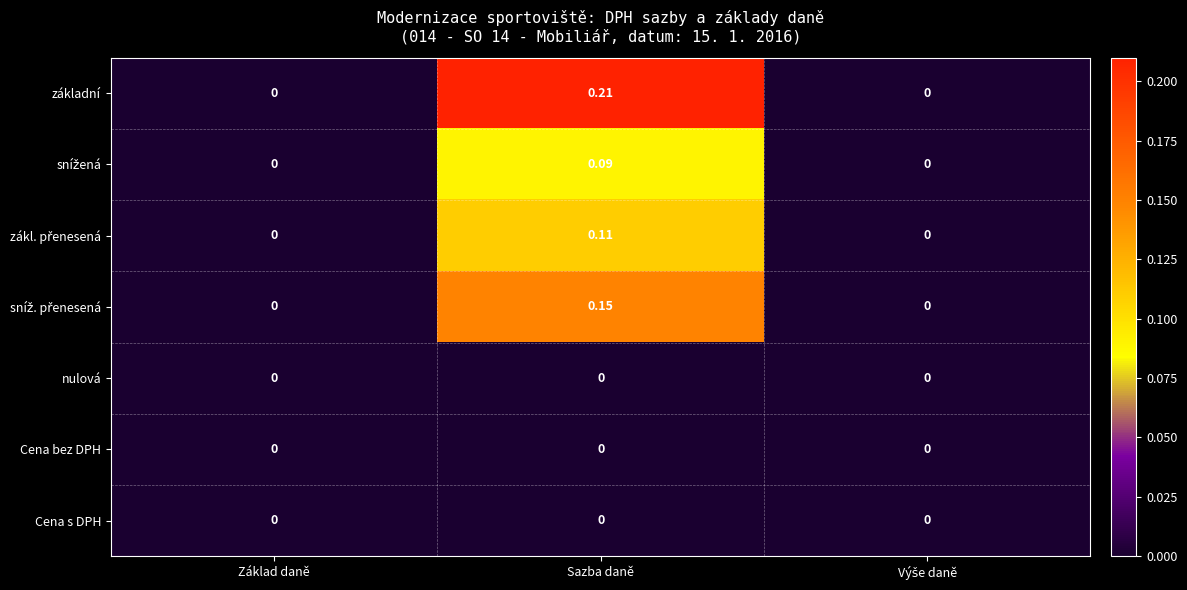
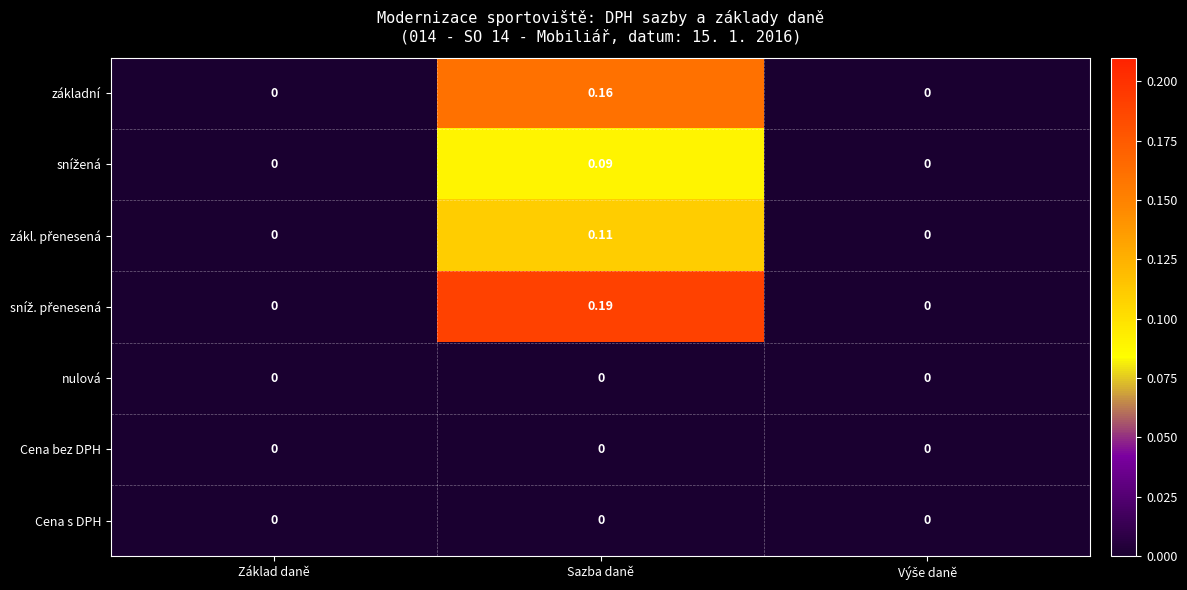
  {
    "základní": {
      "Základ daně": 0,
-     "Sazba daně": 0.21,
+     "Sazba daně": 0.16,
      "Výše daně": 0
    },
    "snížená": {
      "Základ daně": 0,
      "Sazba daně": 0.09,
      "Výše daně": 0
    },
    "zákl. přenesená": {
      "Základ daně": 0,
      "Sazba daně": 0.11,
      "Výše daně": 0
    },
    "sníž. přenesená": {
      "Základ daně": 0,
-     "Sazba daně": 0.15,
+     "Sazba daně": 0.19,
      "Výše daně": 0
    },
    "nulová": {
      "Základ daně": 0,
      "Sazba daně": 0,
      "Výše daně": 0
    },
    "Cena bez DPH": {
      "Základ daně": 0,
      "Sazba daně": 0,
      "Výše daně": 0
    },
    "Cena s DPH": {
      "Základ daně": 0,
      "Sazba daně": 0,
      "Výše daně": 0
    }
  }
